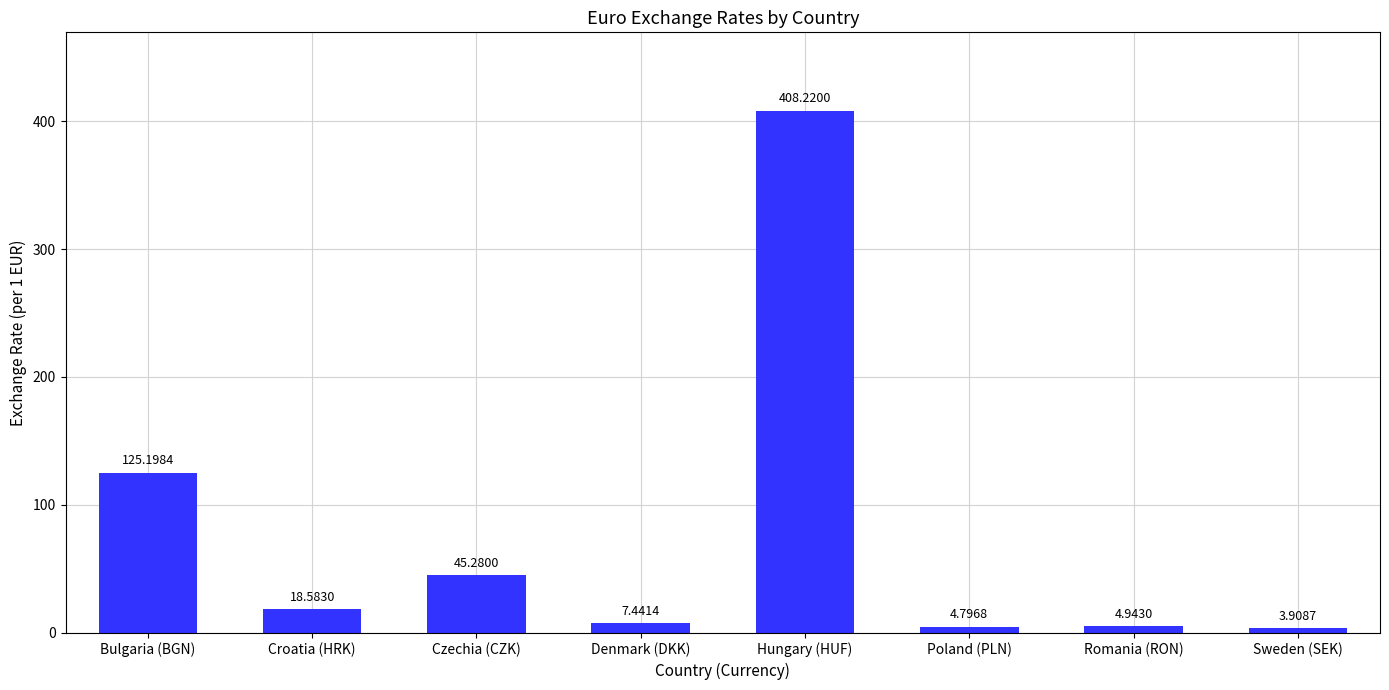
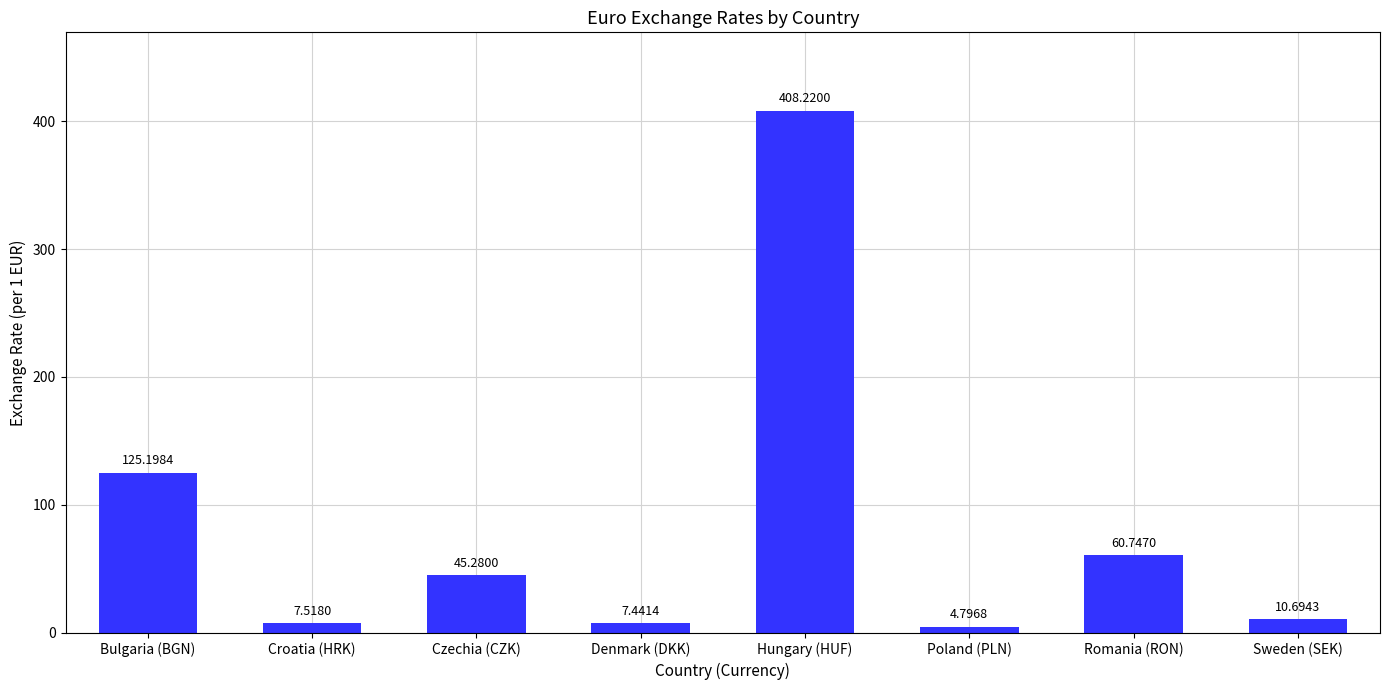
  {
    "Bulgaria (BGN)": 125.1984,
-   "Croatia (HRK)": 18.5830,
+   "Croatia (HRK)": 7.5180,
    "Czechia (CZK)": 45.2800,
    "Denmark (DKK)": 7.4414,
    "Hungary (HUF)": 408.2200,
    "Poland (PLN)": 4.7968,
-   "Romania (RON)": 4.9430,
-   "Sweden (SEK)": 3.9087
+   "Romania (RON)": 60.7470,
+   "Sweden (SEK)": 10.6943
  }
